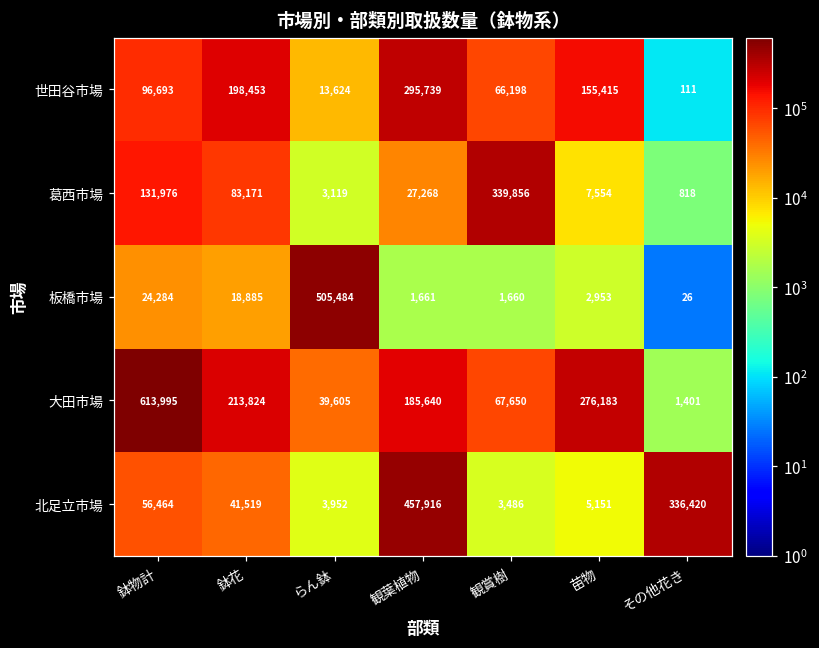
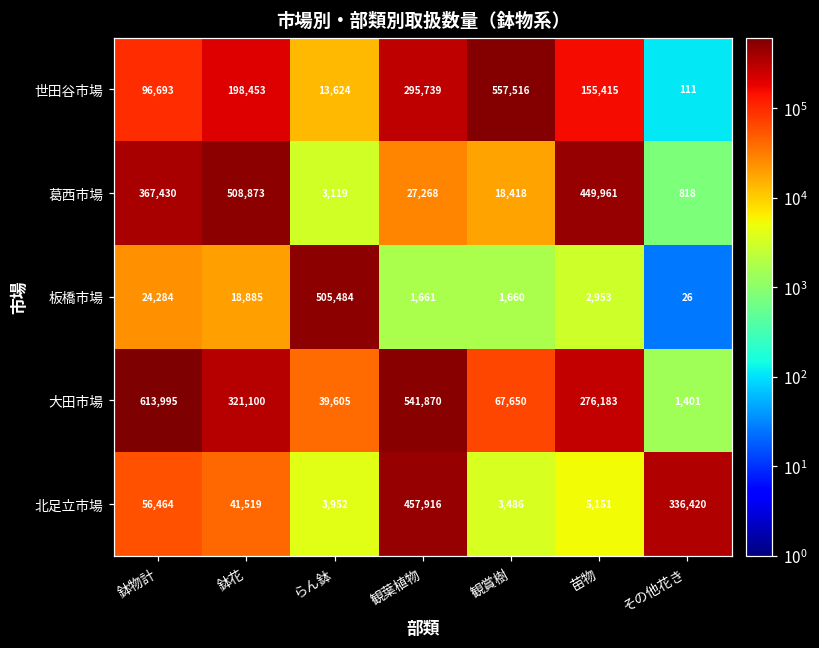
  {
    "世田谷市場": {
      "鉢物計": "96,693",
      "鉢花": "198,453",
      "らん鉢": "13,624",
      "観葉植物": "295,739",
-     "観賞樹": "66,198",
+     "観賞樹": "557,516",
      "苗物": "155,415",
      "その他花き": "111"
    },
    "葛西市場": {
-     "鉢物計": "131,976",
-     "鉢花": "83,171",
+     "鉢物計": "367,430",
+     "鉢花": "508,873",
      "らん鉢": "3,119",
      "観葉植物": "27,268",
-     "観賞樹": "339,856",
-     "苗物": "7,554",
+     "観賞樹": "18,418",
+     "苗物": "449,961",
      "その他花き": "818"
    },
    "板橋市場": {
      "鉢物計": "24,284",
      "鉢花": "18,885",
      "らん鉢": "505,484",
      "観葉植物": "1,661",
      "観賞樹": "1,660",
      "苗物": "2,953",
      "その他花き": "26"
    },
    "大田市場": {
      "鉢物計": "613,995",
-     "鉢花": "213,824",
+     "鉢花": "321,100",
      "らん鉢": "39,605",
-     "観葉植物": "185,640",
+     "観葉植物": "541,870",
      "観賞樹": "67,650",
      "苗物": "276,183",
      "その他花き": "1,401"
    },
    "北足立市場": {
      "鉢物計": "56,464",
      "鉢花": "41,519",
      "らん鉢": "3,952",
      "観葉植物": "457,916",
      "観賞樹": "3,486",
      "苗物": "5,151",
      "その他花き": "336,420"
    }
  }
